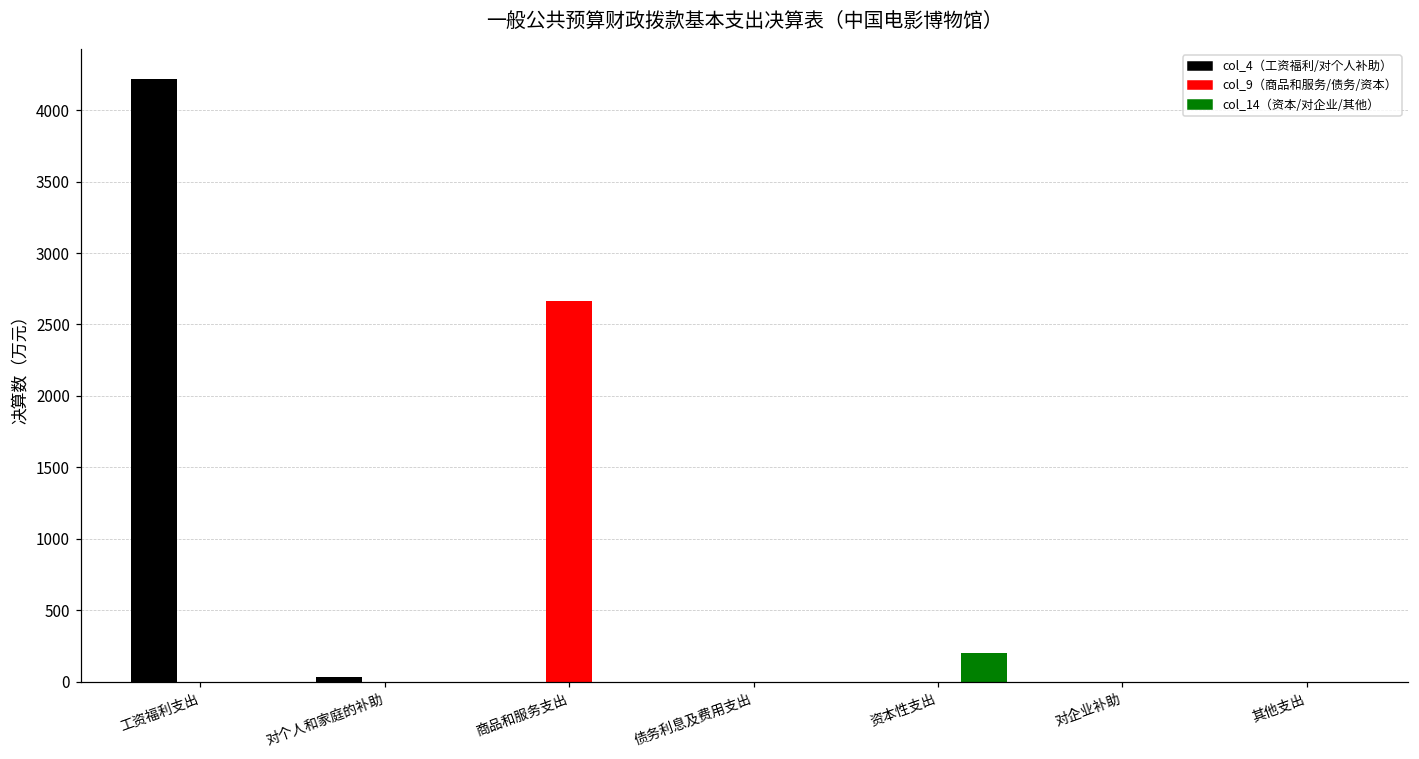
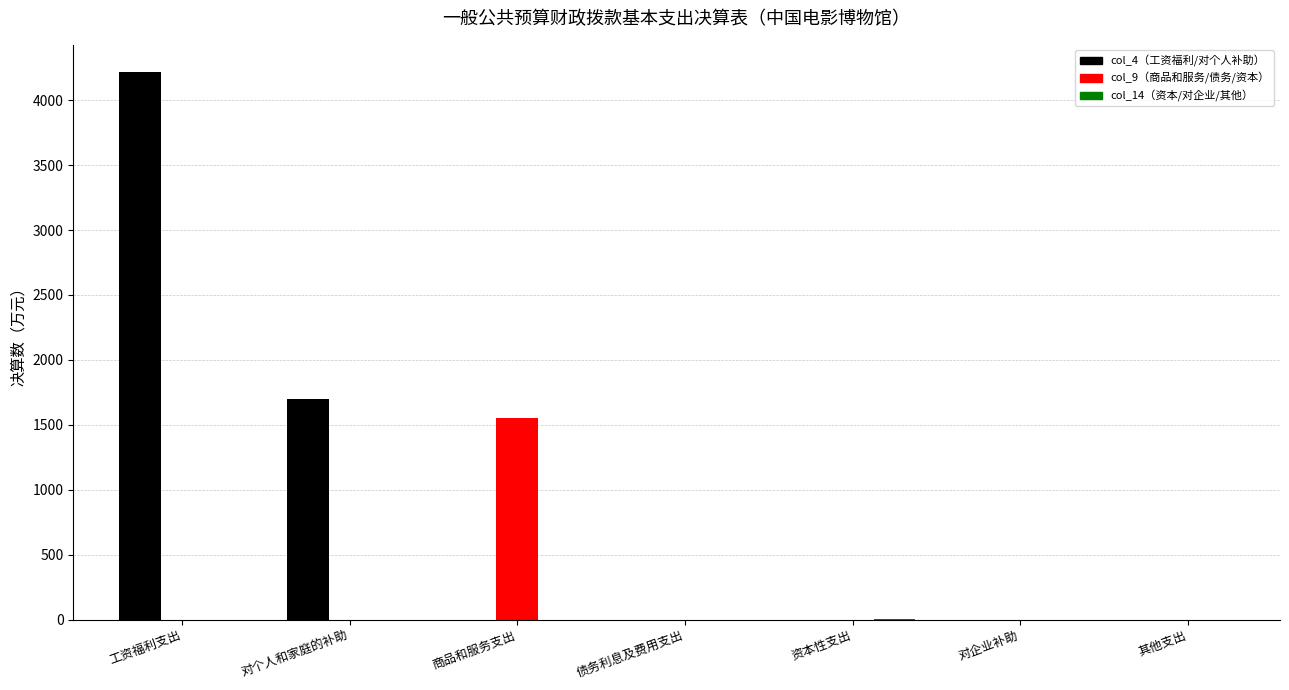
  {
    "col_4（工资福利/对个人补助）": {
      "工资福利支出": 4220,
-     "对个人和家庭的补助": 30,
+     "对个人和家庭的补助": 1700,
      "商品和服务支出": 0,
      "债务利息及费用支出": 0,
      "资本性支出": 0,
      "对企业补助": 0,
      "其他支出": 0
    },
    "col_9（商品和服务/债务/资本）": {
      "工资福利支出": 0,
      "对个人和家庭的补助": 0,
-     "商品和服务支出": 2660,
+     "商品和服务支出": 1550,
      "债务利息及费用支出": 0,
      "资本性支出": 0,
      "对企业补助": 0,
      "其他支出": 0
    },
    "col_14（资本/对企业/其他）": {
      "工资福利支出": 0,
      "对个人和家庭的补助": 0,
      "商品和服务支出": 0,
      "债务利息及费用支出": 0,
-     "资本性支出": 200,
+     "资本性支出": 10,
      "对企业补助": 0,
      "其他支出": 0
    }
  }
